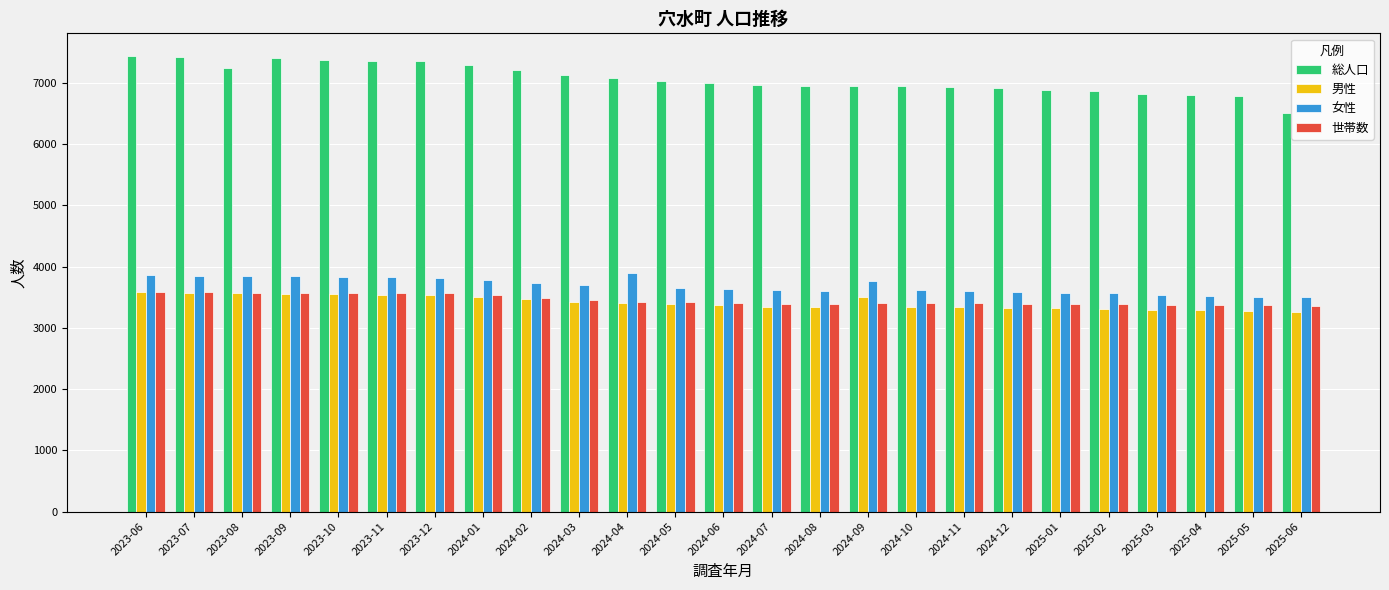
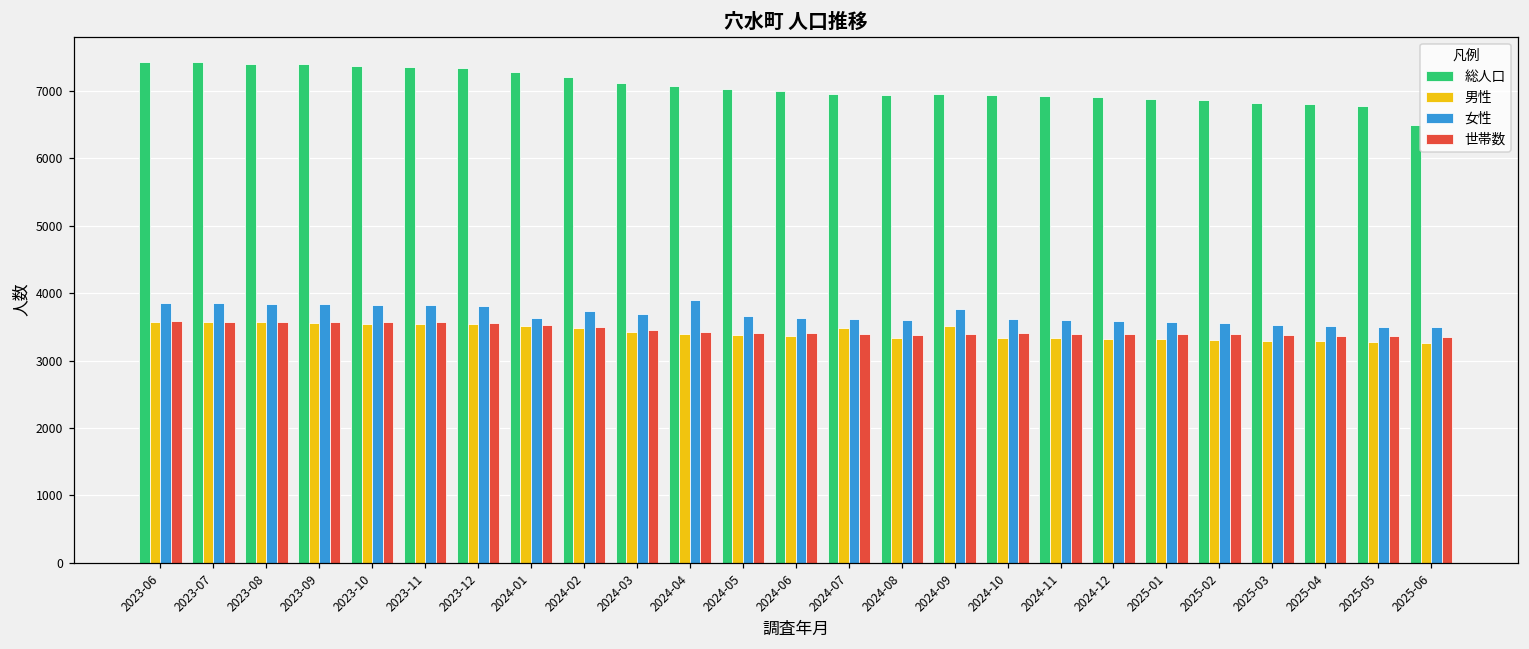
  {
    "総人口": {
      "2023-06": 7400,
      "2023-07": 7400,
-     "2023-08": 7200,
+     "2023-08": 7400,
      "2023-09": 7400,
      "2023-10": 7400,
      "2023-11": 7400,
      "2023-12": 7300,
      "2024-01": 7300,
      "2024-02": 7200,
      "2024-03": 7100,
      "2024-04": 7100,
      "2024-05": 7000,
      "2024-06": 7000,
      "2024-07": 7000,
      "2024-08": 6900,
      "2024-09": 6900,
      "2024-10": 6900,
      "2024-11": 6900,
      "2024-12": 6900,
      "2025-01": 6900,
      "2025-02": 6900,
      "2025-03": 6800,
      "2025-04": 6800,
      "2025-05": 6800,
      "2025-06": 6500
    },
    "男性": {
      "2023-06": 3600,
      "2023-07": 3600,
      "2023-08": 3600,
      "2023-09": 3600,
      "2023-10": 3500,
      "2023-11": 3500,
      "2023-12": 3500,
      "2024-01": 3500,
      "2024-02": 3500,
      "2024-03": 3400,
      "2024-04": 3400,
      "2024-05": 3400,
      "2024-06": 3400,
-     "2024-07": 3300,
+     "2024-07": 3500,
      "2024-08": 3300,
      "2024-09": 3500,
      "2024-10": 3300,
      "2024-11": 3300,
      "2024-12": 3300,
      "2025-01": 3300,
      "2025-02": 3300,
      "2025-03": 3300,
      "2025-04": 3300,
      "2025-05": 3300,
      "2025-06": 3300
    },
    "女性": {
      "2023-06": 3900,
      "2023-07": 3800,
      "2023-08": 3800,
      "2023-09": 3800,
      "2023-10": 3800,
      "2023-11": 3800,
      "2023-12": 3800,
-     "2024-01": 3800,
+     "2024-01": 3600,
      "2024-02": 3700,
      "2024-03": 3700,
      "2024-04": 3900,
      "2024-05": 3700,
      "2024-06": 3600,
      "2024-07": 3600,
      "2024-08": 3600,
      "2024-09": 3800,
      "2024-10": 3600,
      "2024-11": 3600,
      "2024-12": 3600,
      "2025-01": 3600,
      "2025-02": 3600,
      "2025-03": 3500,
      "2025-04": 3500,
      "2025-05": 3500,
      "2025-06": 3500
    },
    "世帯数": {
      "2023-06": 3600,
      "2023-07": 3600,
      "2023-08": 3600,
      "2023-09": 3600,
      "2023-10": 3600,
      "2023-11": 3600,
      "2023-12": 3600,
      "2024-01": 3500,
      "2024-02": 3500,
      "2024-03": 3400,
      "2024-04": 3400,
      "2024-05": 3400,
      "2024-06": 3400,
      "2024-07": 3400,
      "2024-08": 3400,
      "2024-09": 3400,
      "2024-10": 3400,
      "2024-11": 3400,
      "2024-12": 3400,
      "2025-01": 3400,
      "2025-02": 3400,
      "2025-03": 3400,
      "2025-04": 3400,
      "2025-05": 3400,
      "2025-06": 3300
    }
  }
